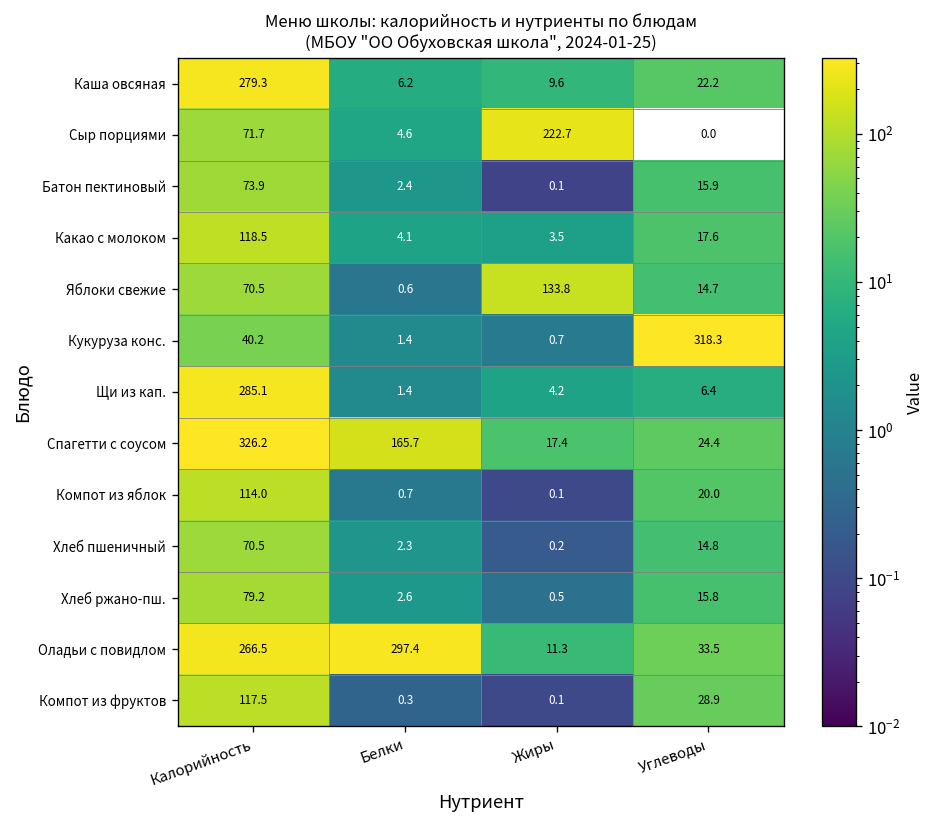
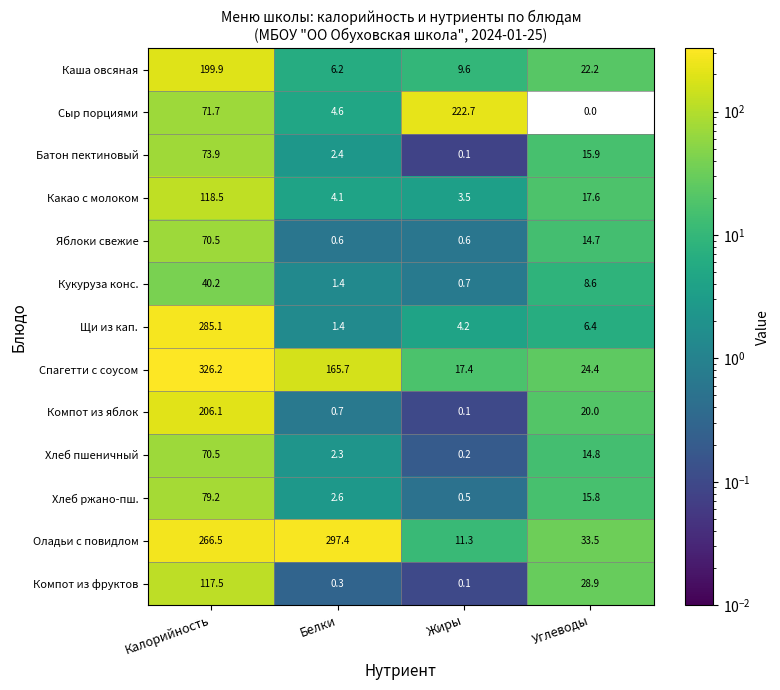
  {
    "Каша овсяная": {
-     "Калорийность": 279.3,
+     "Калорийность": 199.9,
      "Белки": 6.2,
      "Жиры": 9.6,
      "Углеводы": 22.2
    },
    "Сыр порциями": {
      "Калорийность": 71.7,
      "Белки": 4.6,
      "Жиры": 222.7,
      "Углеводы": 0.0
    },
    "Батон пектиновый": {
      "Калорийность": 73.9,
      "Белки": 2.4,
      "Жиры": 0.1,
      "Углеводы": 15.9
    },
    "Какао с молоком": {
      "Калорийность": 118.5,
      "Белки": 4.1,
      "Жиры": 3.5,
      "Углеводы": 17.6
    },
    "Яблоки свежие": {
      "Калорийность": 70.5,
      "Белки": 0.6,
-     "Жиры": 133.8,
+     "Жиры": 0.6,
      "Углеводы": 14.7
    },
    "Кукуруза конс.": {
      "Калорийность": 40.2,
      "Белки": 1.4,
      "Жиры": 0.7,
-     "Углеводы": 318.3
+     "Углеводы": 8.6
    },
    "Щи из кап.": {
      "Калорийность": 285.1,
      "Белки": 1.4,
      "Жиры": 4.2,
      "Углеводы": 6.4
    },
    "Спагетти с соусом": {
      "Калорийность": 326.2,
      "Белки": 165.7,
      "Жиры": 17.4,
      "Углеводы": 24.4
    },
    "Компот из яблок": {
-     "Калорийность": 114.0,
+     "Калорийность": 206.1,
      "Белки": 0.7,
      "Жиры": 0.1,
      "Углеводы": 20.0
    },
    "Хлеб пшеничный": {
      "Калорийность": 70.5,
      "Белки": 2.3,
      "Жиры": 0.2,
      "Углеводы": 14.8
    },
    "Хлеб ржано-пш.": {
      "Калорийность": 79.2,
      "Белки": 2.6,
      "Жиры": 0.5,
      "Углеводы": 15.8
    },
    "Оладьи с повидлом": {
      "Калорийность": 266.5,
      "Белки": 297.4,
      "Жиры": 11.3,
      "Углеводы": 33.5
    },
    "Компот из фруктов": {
      "Калорийность": 117.5,
      "Белки": 0.3,
      "Жиры": 0.1,
      "Углеводы": 28.9
    }
  }
